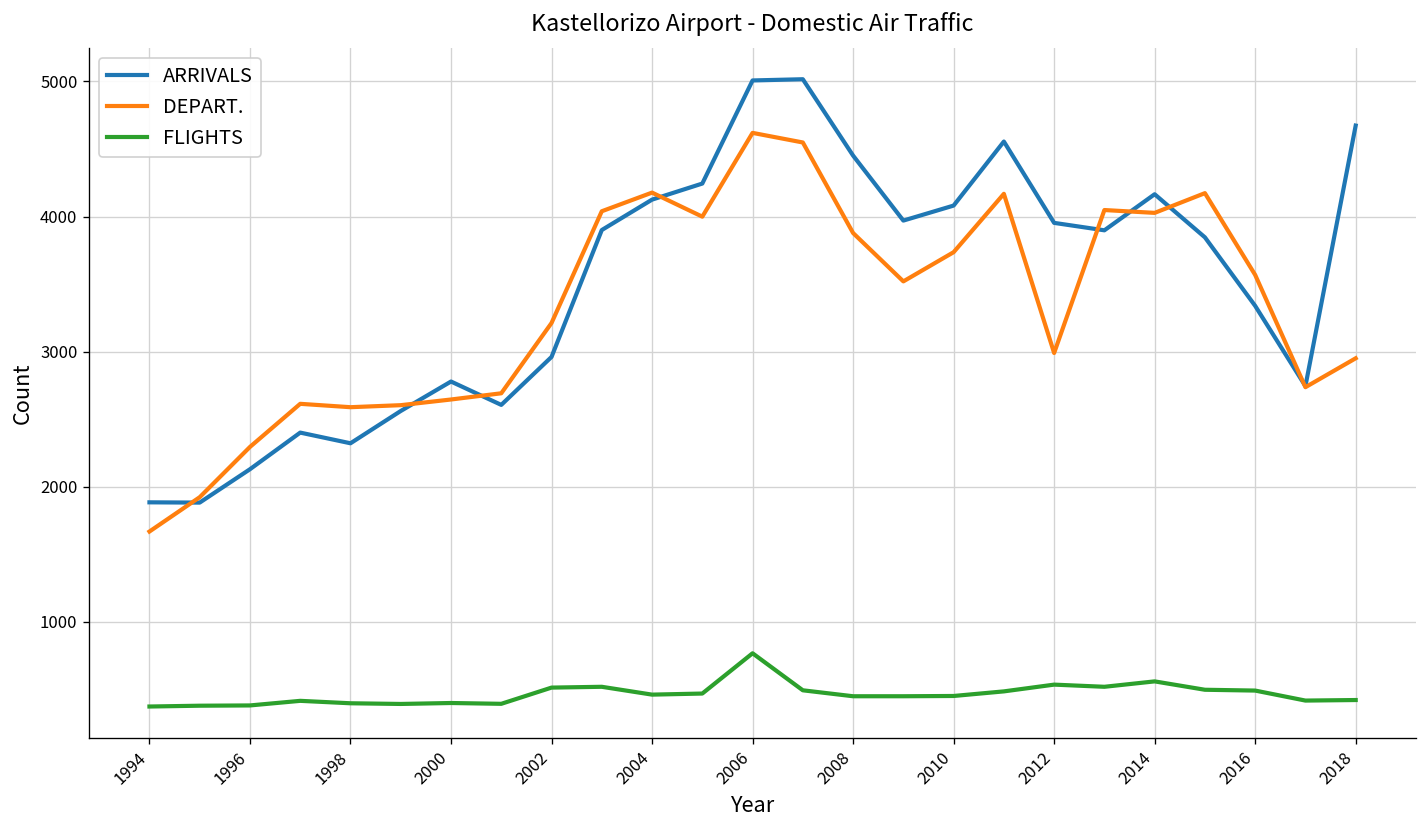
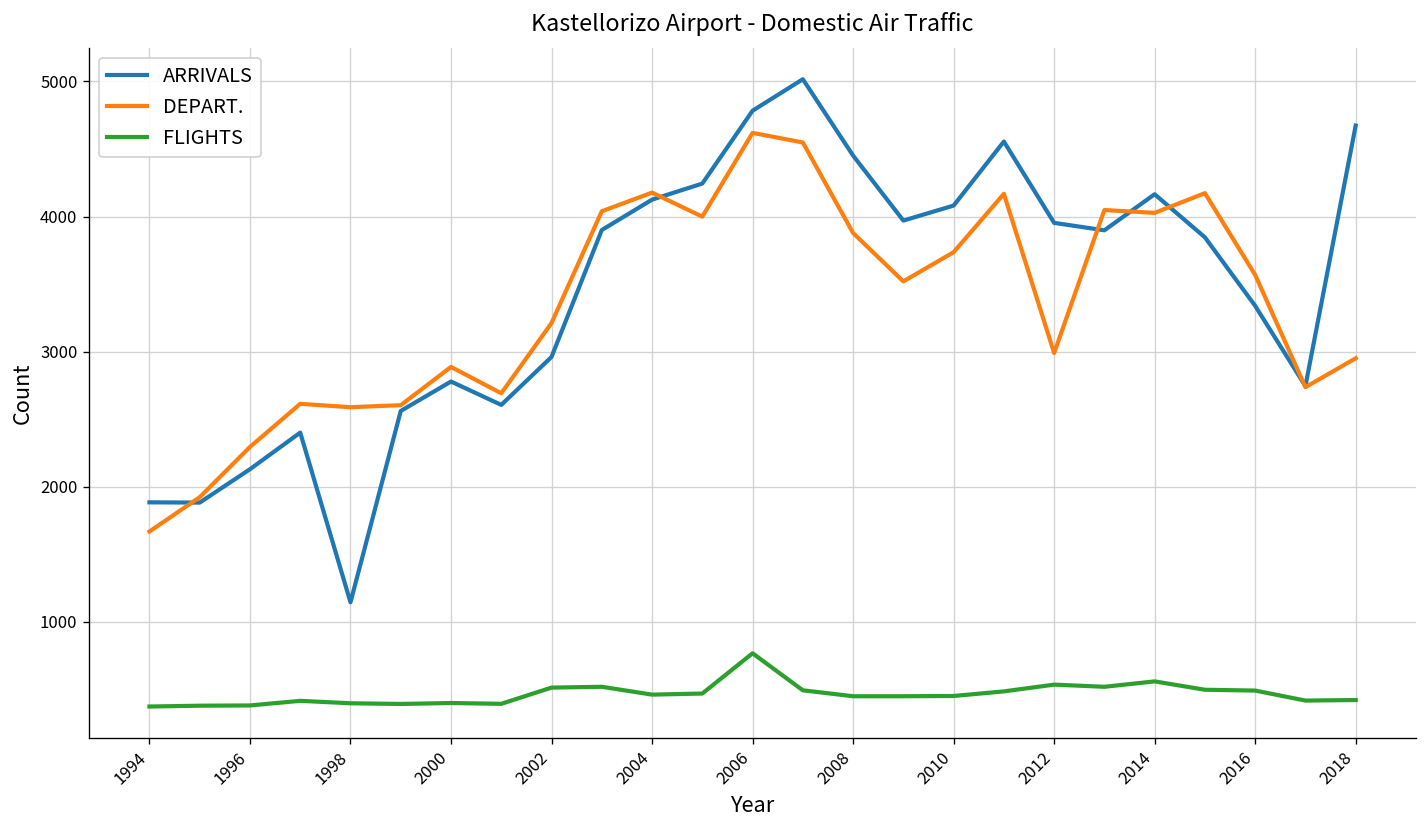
  {
    "ARRIVALS": {
      "1994": 1890,
      "1996": 2130,
-     "1998": 2320,
+     "1998": 1150,
      "2000": 2780,
      "2002": 2960,
      "2004": 4130,
-     "2006": 5010,
+     "2006": 4780,
      "2008": 4450,
      "2010": 4080,
      "2012": 3950,
      "2014": 4170,
      "2016": 3340,
      "2018": 4670
    },
    "DEPART.": {
      "1994": 1670,
      "1996": 2300,
      "1998": 2590,
-     "2000": 2650,
+     "2000": 2890,
      "2002": 3210,
      "2004": 4180,
      "2006": 4620,
      "2008": 3880,
      "2010": 3740,
      "2012": 2990,
      "2014": 4030,
      "2016": 3570,
      "2018": 2950
    },
    "FLIGHTS": {
      "1994": 370,
      "1996": 380,
      "1998": 400,
      "2000": 400,
      "2002": 510,
      "2004": 460,
      "2006": 770,
      "2008": 450,
      "2010": 450,
      "2012": 540,
      "2014": 560,
      "2016": 490,
      "2018": 420
    }
  }
